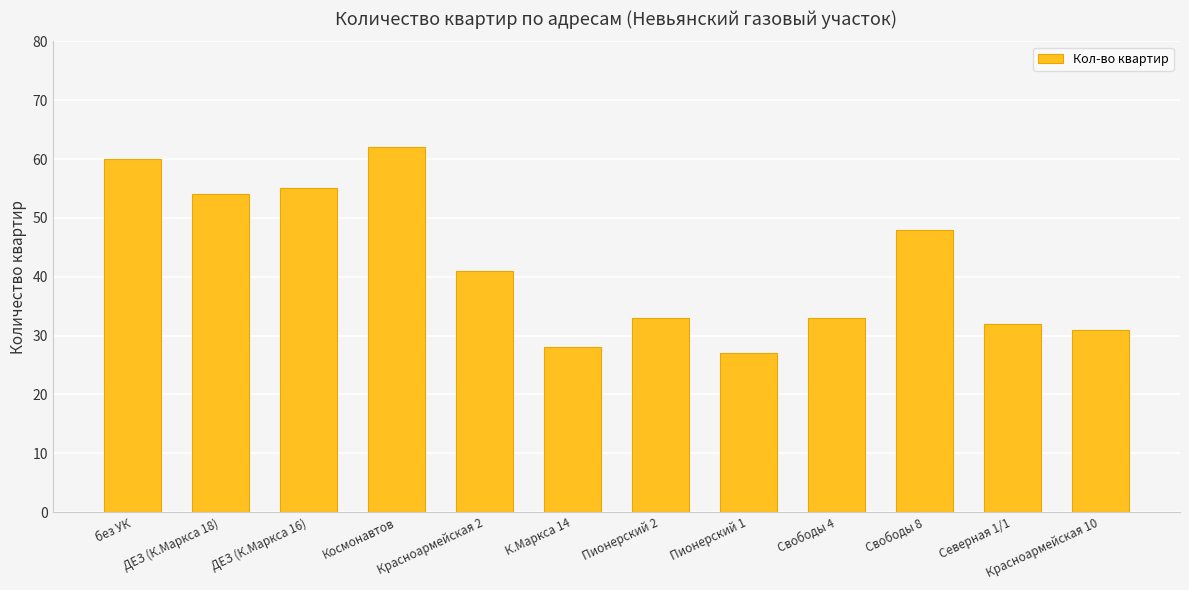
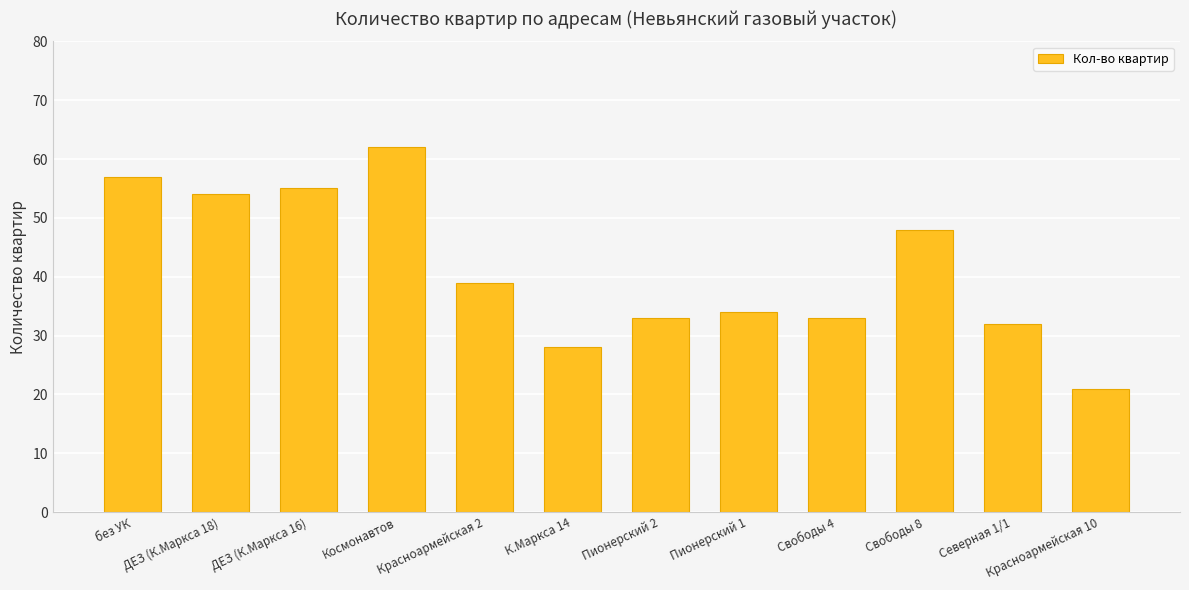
  {
-   "без УК": 60,
+   "без УК": 57,
    "ДЕЗ (К.Маркса 18)": 54,
    "ДЕЗ (К.Маркса 16)": 55,
    "Космонавтов": 62,
-   "Красноармейская 2": 41,
+   "Красноармейская 2": 39,
    "К.Маркса 14": 28,
    "Пионерский 2": 33,
-   "Пионерский 1": 27,
+   "Пионерский 1": 34,
    "Свободы 4": 33,
    "Свободы 8": 48,
    "Северная 1/1": 32,
-   "Красноармейская 10": 31
+   "Красноармейская 10": 21
  }
